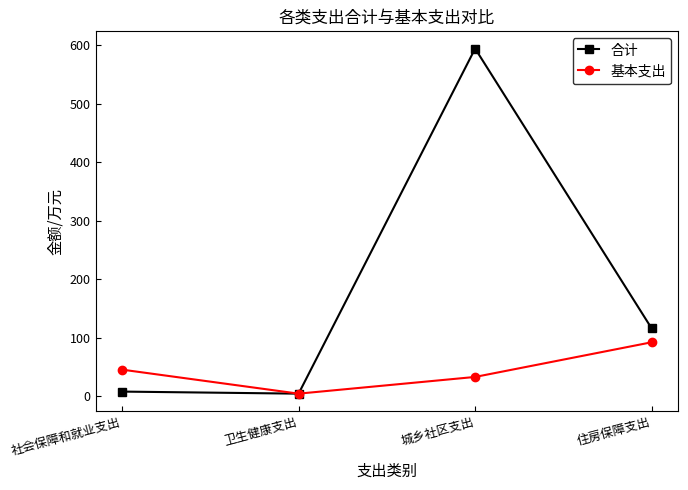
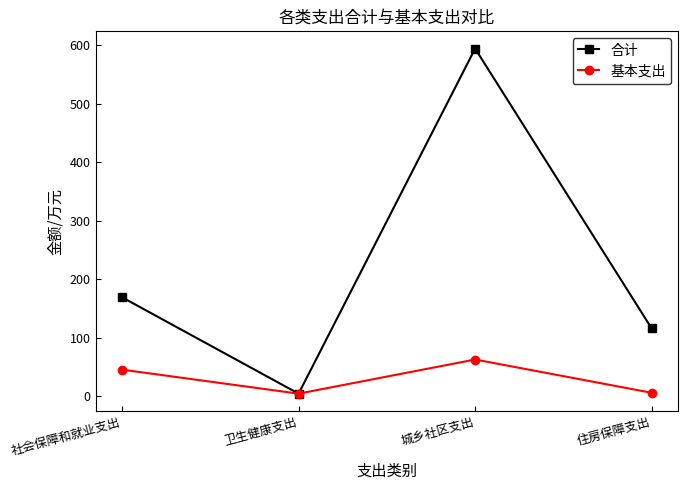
  {
    "合计": {
-     "社会保障和就业支出": 10,
+     "社会保障和就业支出": 170,
      "城乡社区支出": 590,
      "住房保障支出": 120
    },
    "基本支出": {
      "社会保障和就业支出": 50,
-     "城乡社区支出": 30,
-     "住房保障支出": 90
+     "城乡社区支出": 60,
+     "住房保障支出": 10
    }
  }
